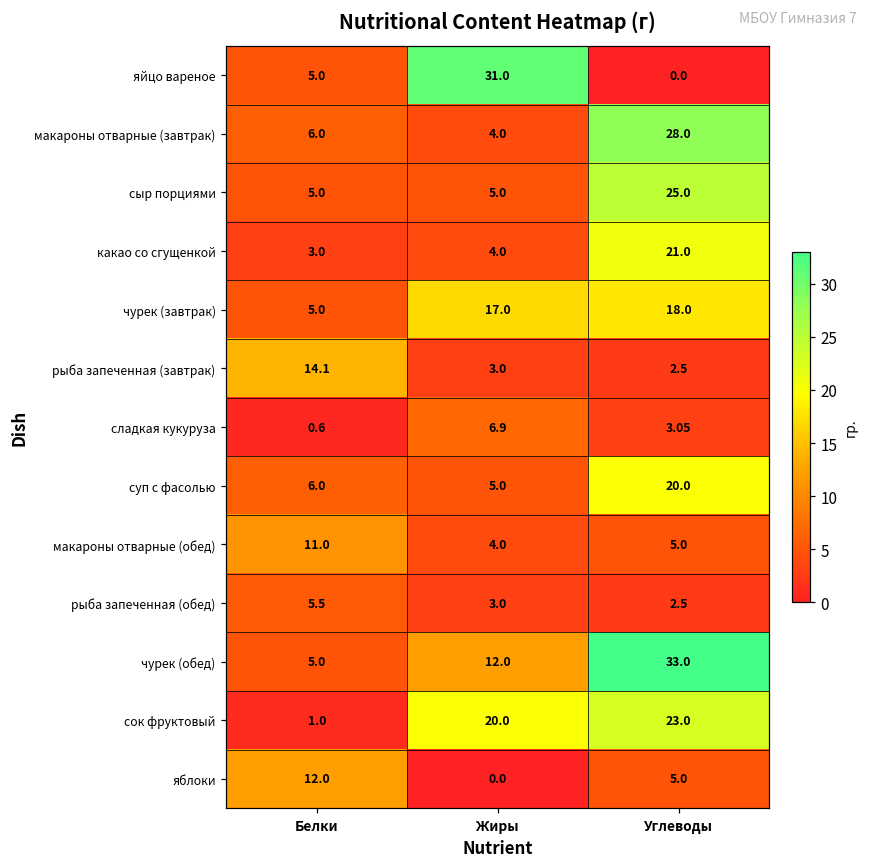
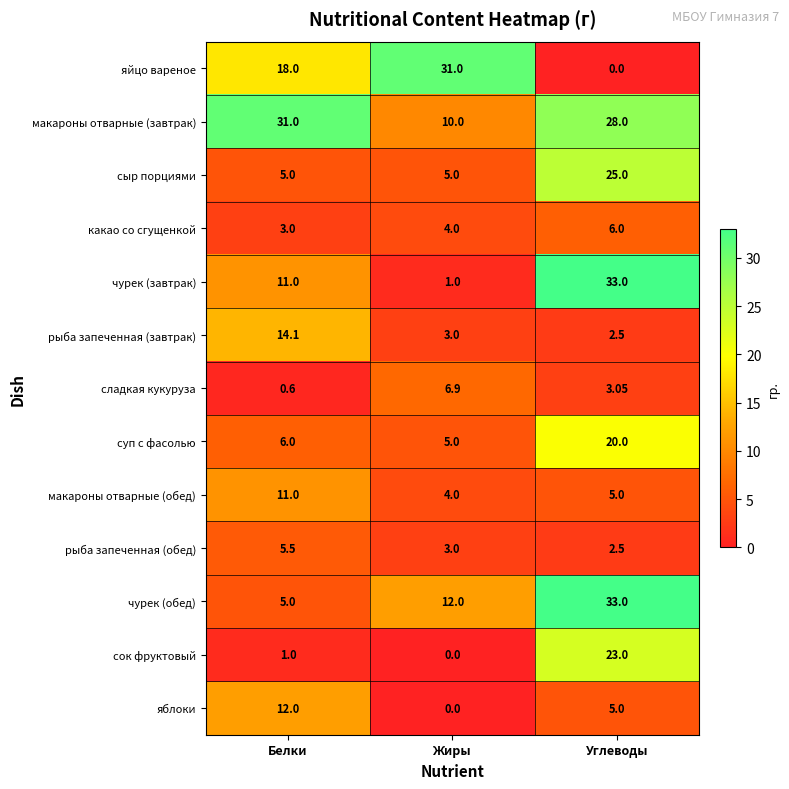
  {
    "яйцо вареное": {
-     "Белки": 5.0,
+     "Белки": 18.0,
      "Жиры": 31.0,
      "Углеводы": 0.0
    },
    "макароны отварные (завтрак)": {
-     "Белки": 6.0,
-     "Жиры": 4.0,
+     "Белки": 31.0,
+     "Жиры": 10.0,
      "Углеводы": 28.0
    },
    "сыр порциями": {
      "Белки": 5.0,
      "Жиры": 5.0,
      "Углеводы": 25.0
    },
    "какао со сгущенкой": {
      "Белки": 3.0,
      "Жиры": 4.0,
-     "Углеводы": 21.0
+     "Углеводы": 6.0
    },
    "чурек (завтрак)": {
-     "Белки": 5.0,
-     "Жиры": 17.0,
-     "Углеводы": 18.0
+     "Белки": 11.0,
+     "Жиры": 1.0,
+     "Углеводы": 33.0
    },
    "рыба запеченная (завтрак)": {
      "Белки": 14.1,
      "Жиры": 3.0,
      "Углеводы": 2.5
    },
    "сладкая кукуруза": {
      "Белки": 0.6,
      "Жиры": 6.9,
      "Углеводы": 3.05
    },
    "суп с фасолью": {
      "Белки": 6.0,
      "Жиры": 5.0,
      "Углеводы": 20.0
    },
    "макароны отварные (обед)": {
      "Белки": 11.0,
      "Жиры": 4.0,
      "Углеводы": 5.0
    },
    "рыба запеченная (обед)": {
      "Белки": 5.5,
      "Жиры": 3.0,
      "Углеводы": 2.5
    },
    "чурек (обед)": {
      "Белки": 5.0,
      "Жиры": 12.0,
      "Углеводы": 33.0
    },
    "сок фруктовый": {
      "Белки": 1.0,
-     "Жиры": 20.0,
+     "Жиры": 0.0,
      "Углеводы": 23.0
    },
    "яблоки": {
      "Белки": 12.0,
      "Жиры": 0.0,
      "Углеводы": 5.0
    }
  }
